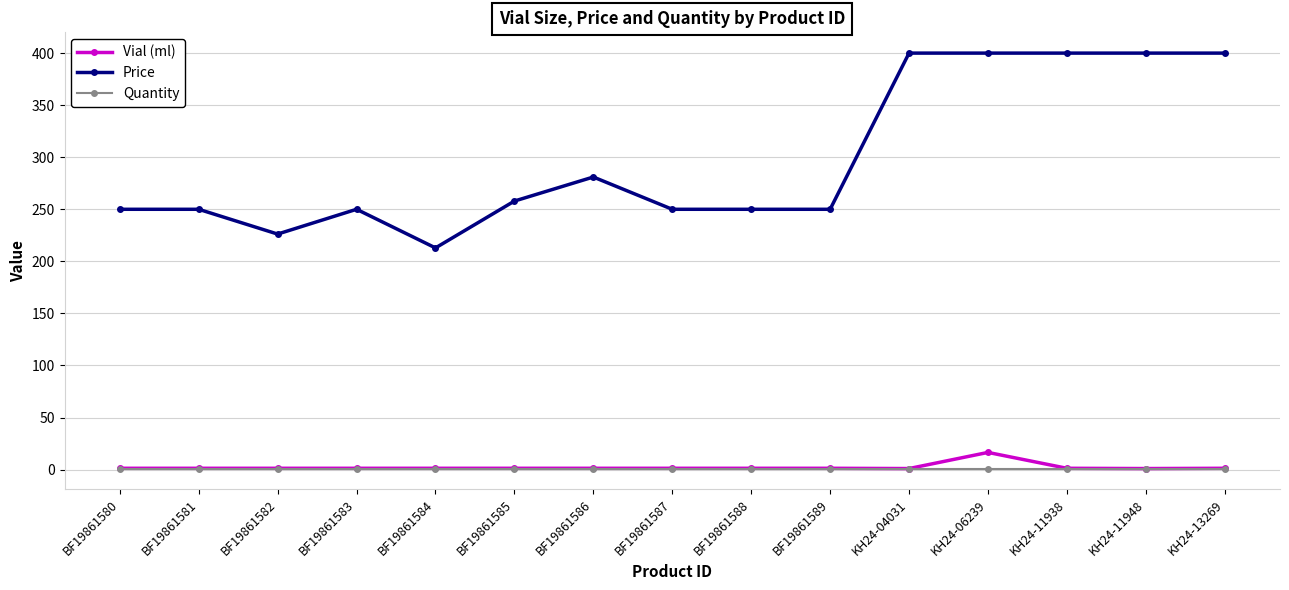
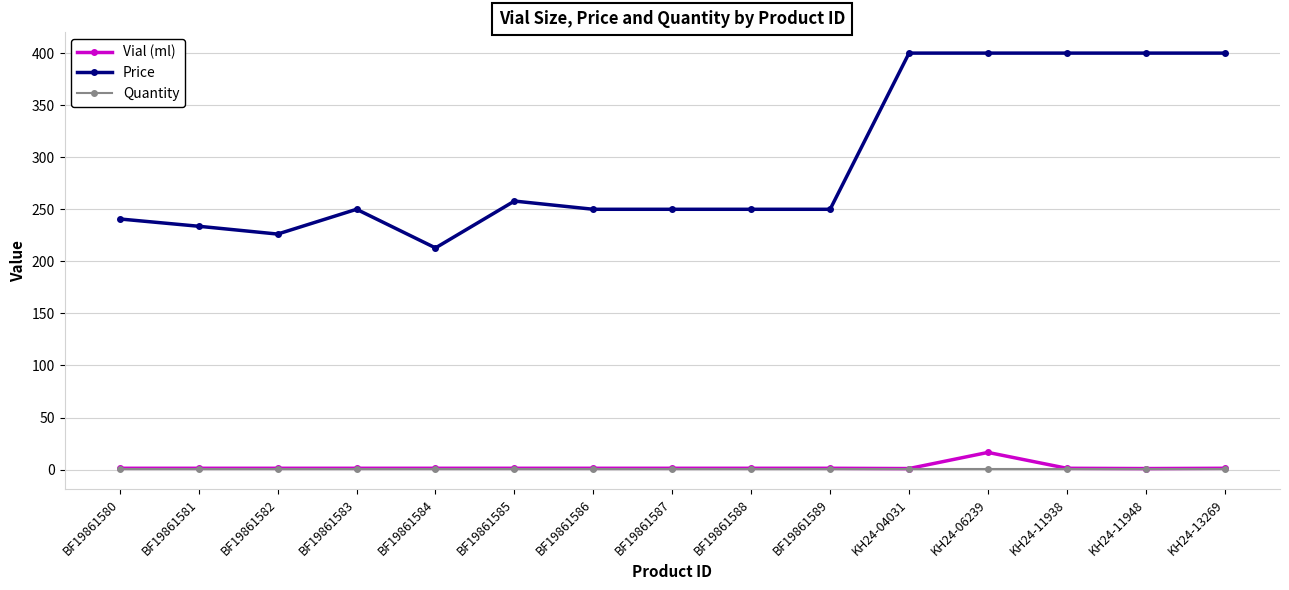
  {
    "Vial (ml)": {
      "KH24-06239": 17
    },
    "Price": {
-     "BF19861580": 250,
-     "BF19861581": 250,
+     "BF19861580": 241,
+     "BF19861581": 234,
      "BF19861582": 226,
      "BF19861583": 250,
      "BF19861584": 213,
      "BF19861585": 258,
-     "BF19861586": 281,
+     "BF19861586": 250,
      "BF19861587": 250,
      "BF19861588": 250,
      "BF19861589": 250,
      "KH24-04031": 400,
      "KH24-06239": 400,
      "KH24-11938": 400,
      "KH24-11948": 400,
      "KH24-13269": 400
    },
    "Quantity": {
      "KH24-06239": 1
    }
  }
